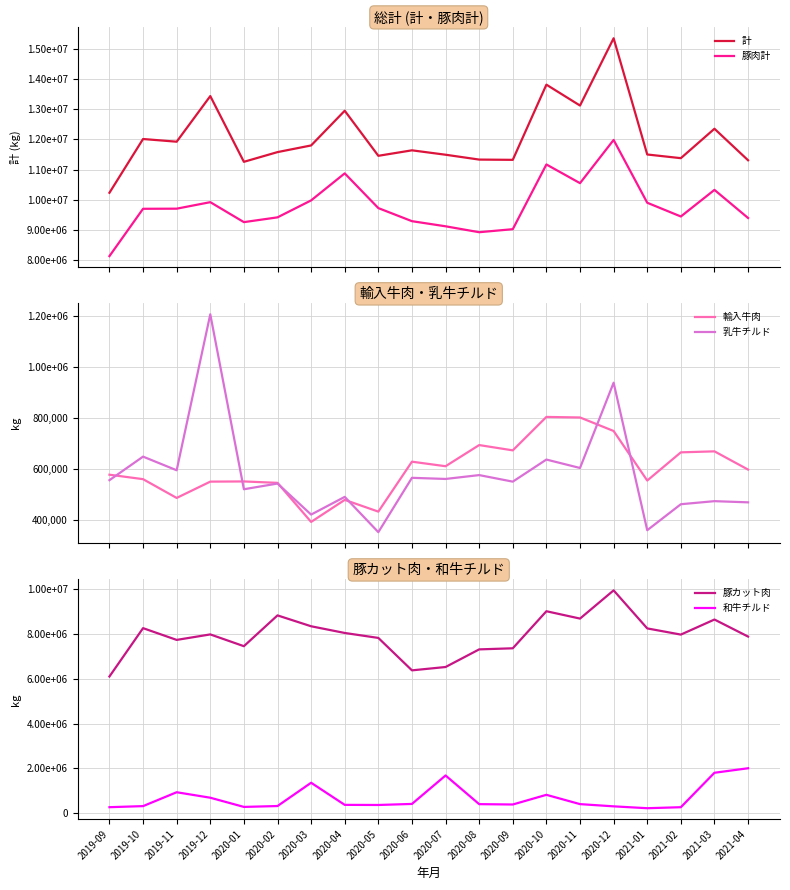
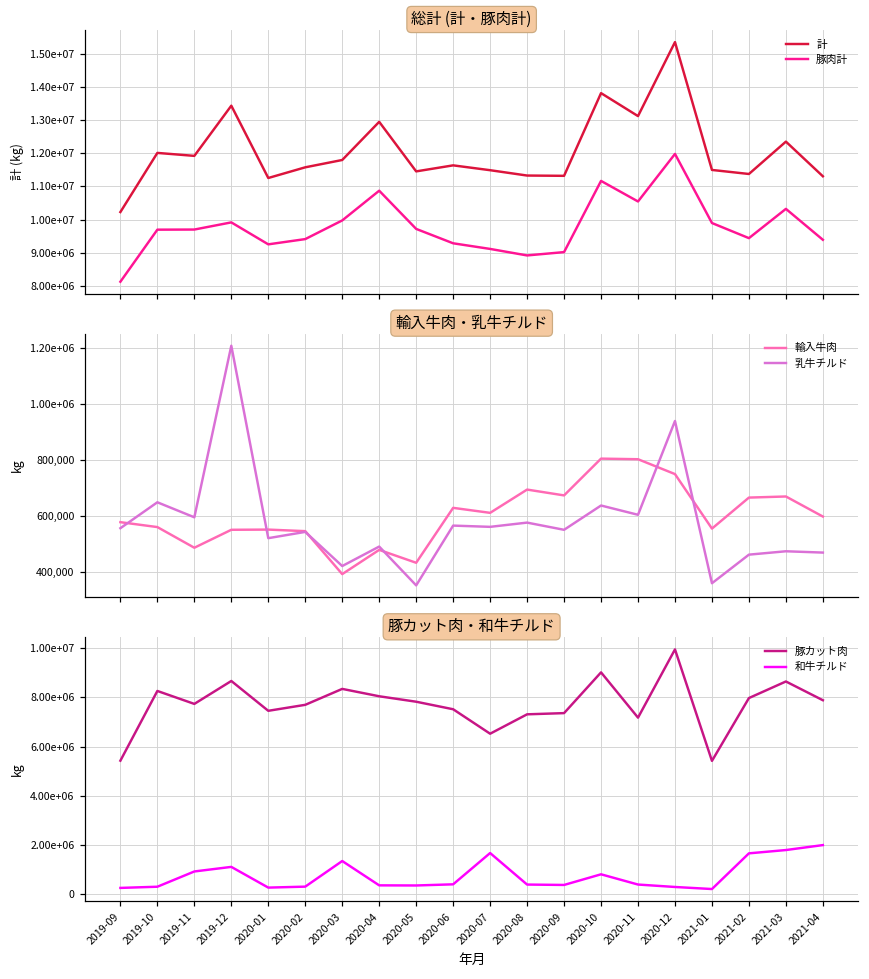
  {
    "豚カット肉・和牛チルド": {
      "豚カット肉": {
-       "2019-09": 6100000,
+       "2019-09": 5400000,
        "2019-10": 8300000,
        "2019-11": 7700000,
-       "2019-12": 8000000,
+       "2019-12": 8700000,
        "2020-01": 7500000,
-       "2020-02": 8800000,
+       "2020-02": 7700000,
        "2020-03": 8300000,
        "2020-04": 8000000,
        "2020-05": 7800000,
-       "2020-06": 6400000,
+       "2020-06": 7500000,
        "2020-07": 6500000,
        "2020-08": 7300000,
        "2020-09": 7400000,
        "2020-10": 9000000,
-       "2020-11": 8700000,
+       "2020-11": 7200000,
        "2020-12": 9900000,
-       "2021-01": 8200000,
+       "2021-01": 5400000,
        "2021-02": 8000000,
        "2021-03": 8600000,
        "2021-04": 7900000
      },
      "和牛チルド": {
        "2019-09": 300000,
        "2019-10": 300000,
        "2019-11": 900000,
-       "2019-12": 700000,
+       "2019-12": 1100000,
        "2020-01": 300000,
        "2020-02": 300000,
        "2020-03": 1400000,
        "2020-04": 400000,
        "2020-05": 400000,
        "2020-06": 400000,
        "2020-07": 1700000,
        "2020-08": 400000,
        "2020-09": 400000,
        "2020-10": 800000,
        "2020-11": 400000,
        "2020-12": 300000,
        "2021-01": 200000,
-       "2021-02": 300000,
+       "2021-02": 1700000,
        "2021-03": 1800000,
        "2021-04": 2000000
      }
    }
  }
